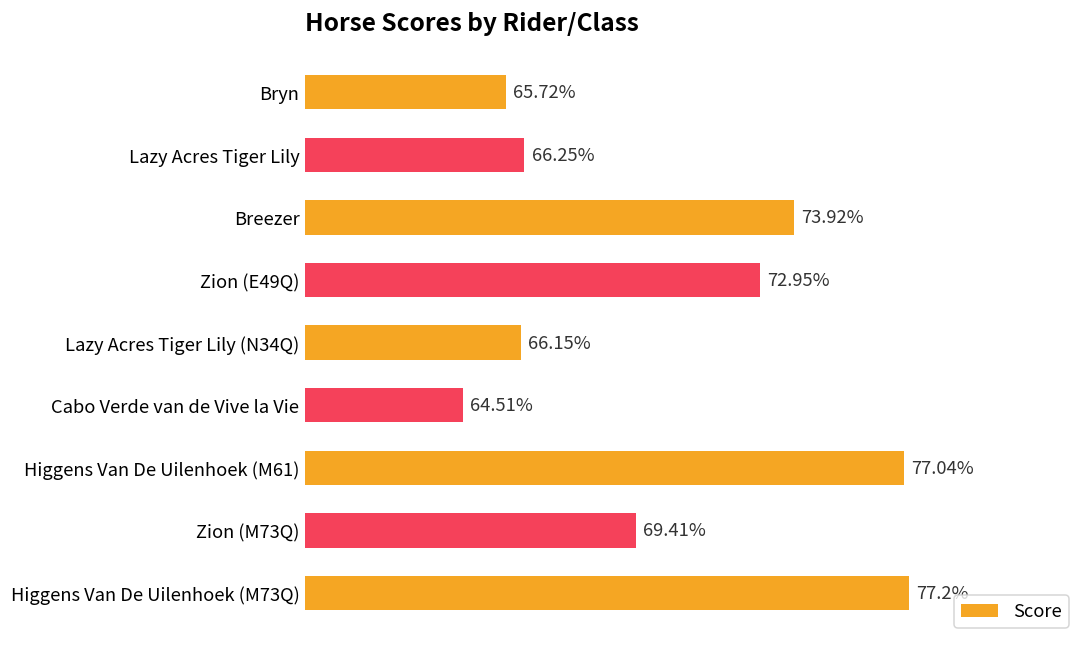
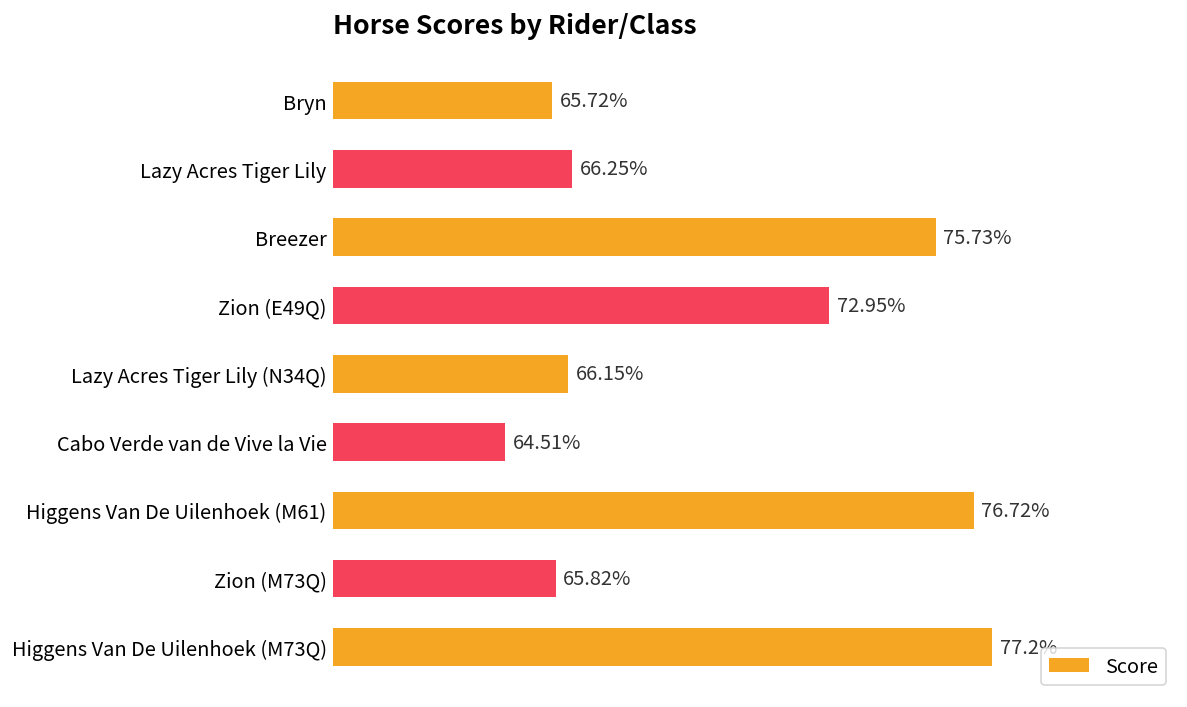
  {
    "Bryn": "65.72%",
    "Lazy Acres Tiger Lily": "66.25%",
-   "Breezer": "73.92%",
+   "Breezer": "75.73%",
    "Zion (E49Q)": "72.95%",
    "Lazy Acres Tiger Lily (N34Q)": "66.15%",
    "Cabo Verde van de Vive la Vie": "64.51%",
-   "Higgens Van De Uilenhoek (M61)": "77.04%",
-   "Zion (M73Q)": "69.41%"
+   "Higgens Van De Uilenhoek (M61)": "76.72%",
+   "Zion (M73Q)": "65.82%"
  }
